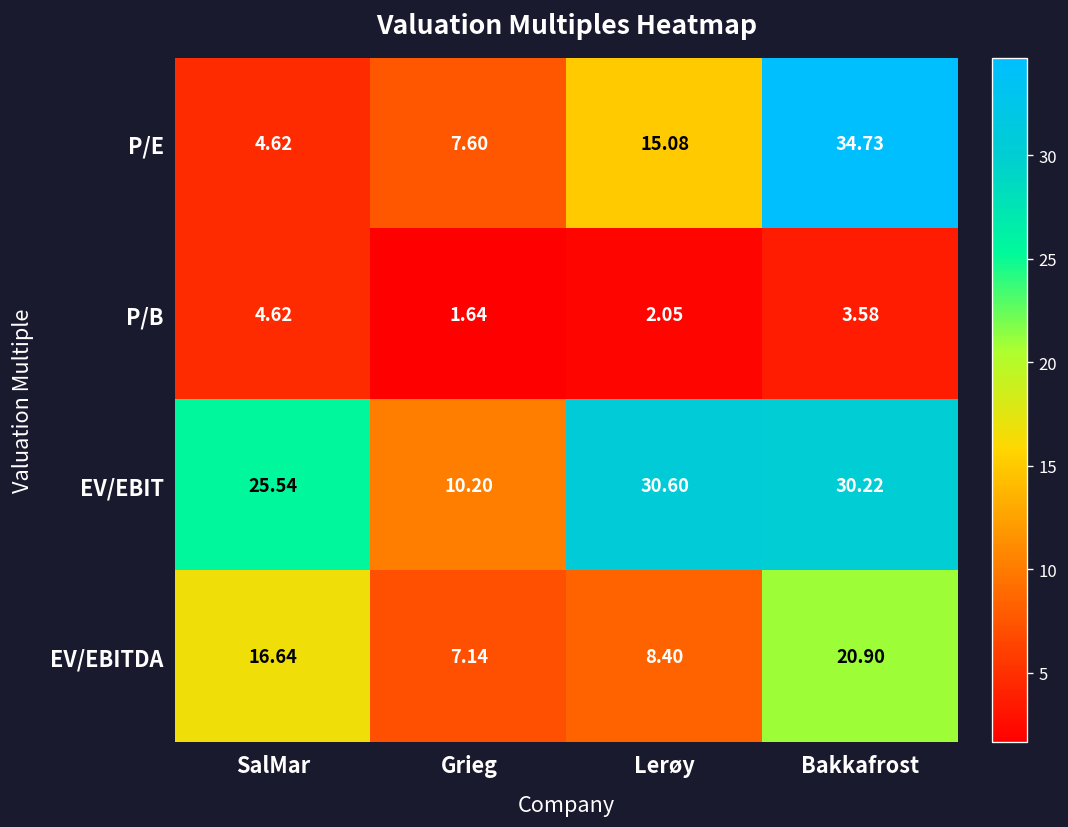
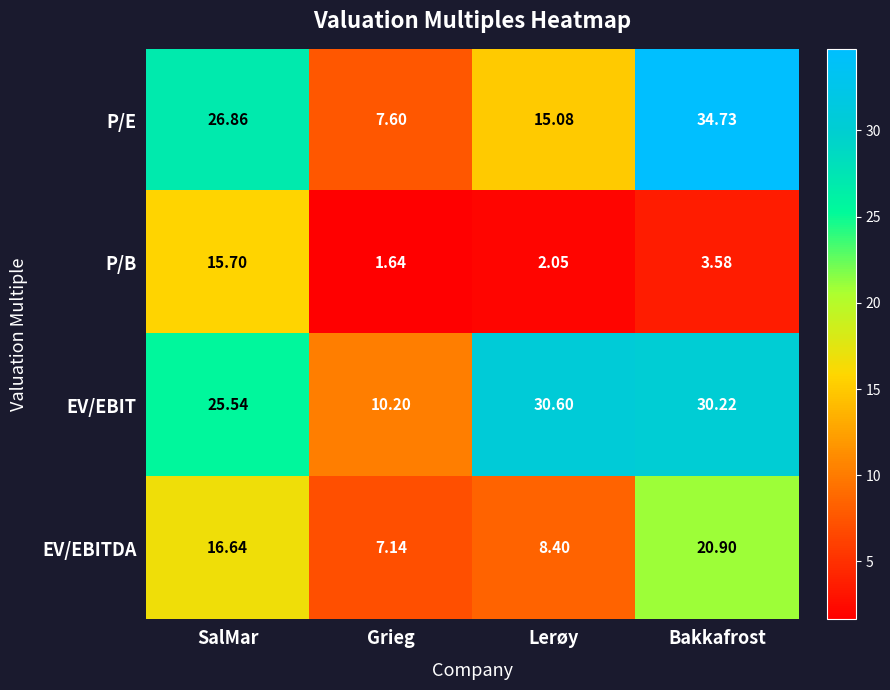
  {
    "P/E": {
-     "SalMar": 4.62,
+     "SalMar": 26.86,
      "Grieg": 7.60,
      "Lerøy": 15.08,
      "Bakkafrost": 34.73
    },
    "P/B": {
-     "SalMar": 4.62,
+     "SalMar": 15.70,
      "Grieg": 1.64,
      "Lerøy": 2.05,
      "Bakkafrost": 3.58
    },
    "EV/EBIT": {
      "SalMar": 25.54,
      "Grieg": 10.20,
      "Lerøy": 30.60,
      "Bakkafrost": 30.22
    },
    "EV/EBITDA": {
      "SalMar": 16.64,
      "Grieg": 7.14,
      "Lerøy": 8.40,
      "Bakkafrost": 20.90
    }
  }
